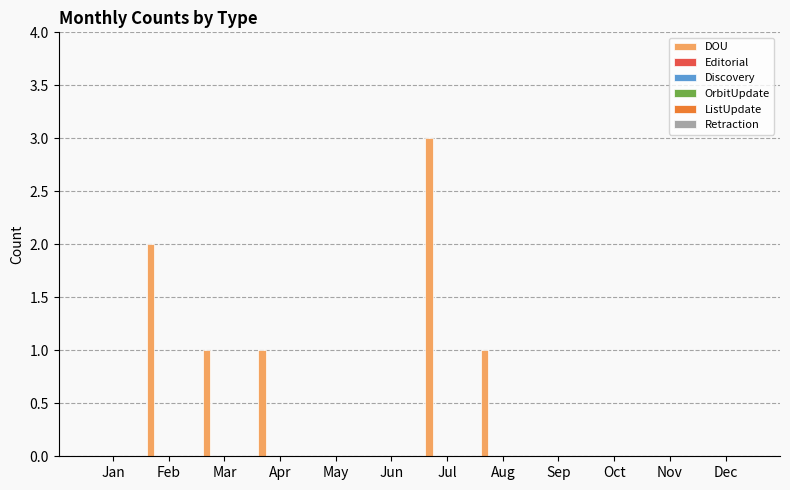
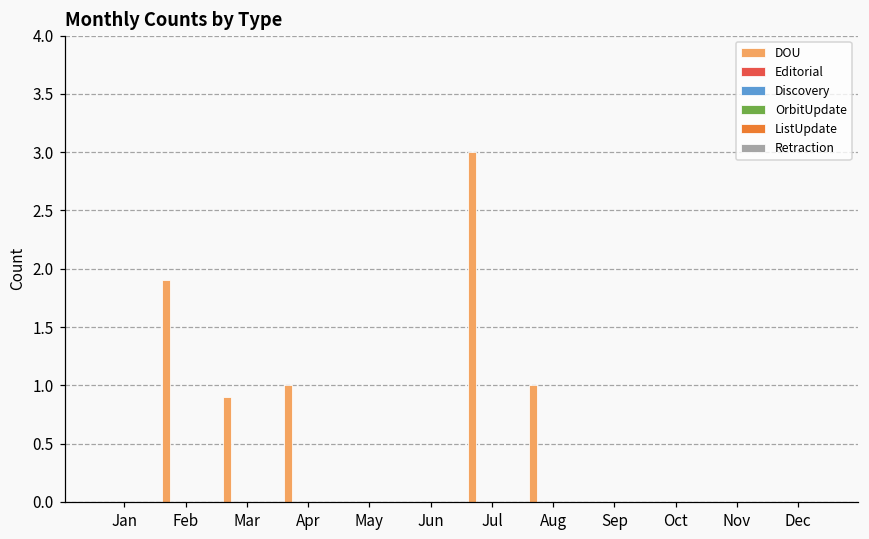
  {
    "DOU": {
      "Jan": 0.0,
-     "Feb": 2.0,
-     "Mar": 1.0,
+     "Feb": 1.9,
+     "Mar": 0.9,
      "Apr": 1.0,
      "May": 0.0,
      "Jun": 0.0,
      "Jul": 3.0,
      "Aug": 1.0,
      "Sep": 0.0,
      "Oct": 0.0,
      "Nov": 0.0,
      "Dec": 0.0
    },
    "Discovery": {
      "Jan": 0.0,
      "Feb": 0.0,
      "Mar": 0.0,
      "Apr": 0.0,
      "May": 0.0,
      "Jun": 0.0,
      "Jul": 0.0,
      "Aug": 0.0,
      "Sep": 0.0,
      "Oct": 0.0,
      "Nov": 0.0,
      "Dec": 0.0
    },
    "OrbitUpdate": {
      "Jan": 0.0,
      "Feb": 0.0,
      "Mar": 0.0,
      "Apr": 0.0,
      "May": 0.0,
      "Jun": 0.0,
      "Jul": 0.0,
      "Aug": 0.0,
      "Sep": 0.0,
      "Oct": 0.0,
      "Nov": 0.0,
      "Dec": 0.0
    },
    "Retraction": {
      "Jan": 0.0,
      "Feb": 0.0,
      "Mar": 0.0,
      "Apr": 0.0,
      "May": 0.0,
      "Jun": 0.0,
      "Jul": 0.0,
      "Aug": 0.0,
      "Sep": 0.0,
      "Oct": 0.0,
      "Nov": 0.0,
      "Dec": 0.0
    }
  }
